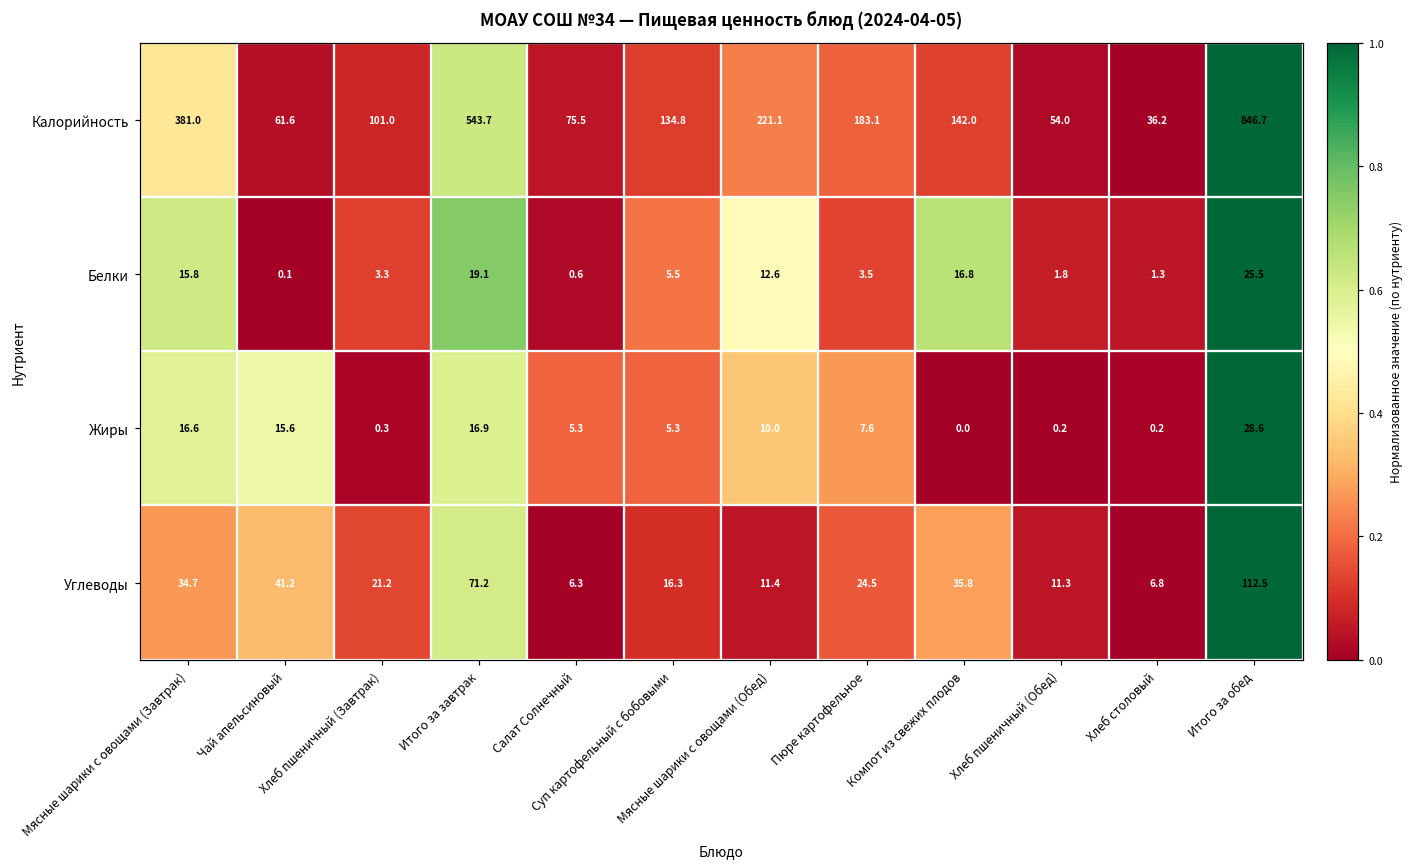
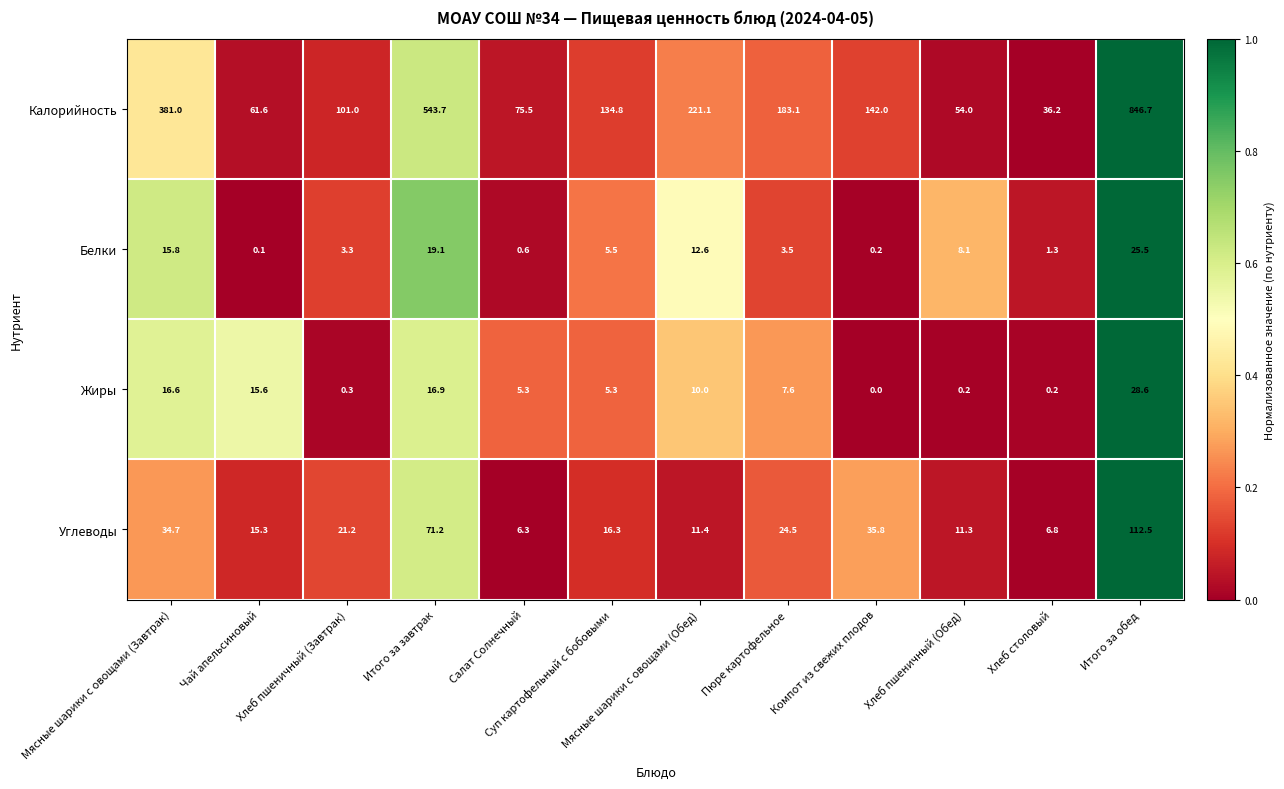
  {
    "Калорийность": {
      "Мясные шарики с овощами (Завтрак)": 381.0,
      "Чай апельсиновый": 61.6,
      "Хлеб пшеничный (Завтрак)": 101.0,
      "Итого за завтрак": 543.7,
      "Салат Солнечный": 75.5,
      "Суп картофельный с бобовыми": 134.8,
      "Мясные шарики с овощами (Обед)": 221.1,
      "Пюре картофельное": 183.1,
      "Компот из свежих плодов": 142.0,
      "Хлеб пшеничный (Обед)": 54.0,
      "Хлеб столовый": 36.2,
      "Итого за обед": 846.7
    },
    "Белки": {
      "Мясные шарики с овощами (Завтрак)": 15.8,
      "Чай апельсиновый": 0.1,
      "Хлеб пшеничный (Завтрак)": 3.3,
      "Итого за завтрак": 19.1,
      "Салат Солнечный": 0.6,
      "Суп картофельный с бобовыми": 5.5,
      "Мясные шарики с овощами (Обед)": 12.6,
      "Пюре картофельное": 3.5,
-     "Компот из свежих плодов": 16.8,
-     "Хлеб пшеничный (Обед)": 1.8,
+     "Компот из свежих плодов": 0.2,
+     "Хлеб пшеничный (Обед)": 8.1,
      "Хлеб столовый": 1.3,
      "Итого за обед": 25.5
    },
    "Жиры": {
      "Мясные шарики с овощами (Завтрак)": 16.6,
      "Чай апельсиновый": 15.6,
      "Хлеб пшеничный (Завтрак)": 0.3,
      "Итого за завтрак": 16.9,
      "Салат Солнечный": 5.3,
      "Суп картофельный с бобовыми": 5.3,
      "Мясные шарики с овощами (Обед)": 10.0,
      "Пюре картофельное": 7.6,
      "Компот из свежих плодов": 0.0,
      "Хлеб пшеничный (Обед)": 0.2,
      "Хлеб столовый": 0.2,
      "Итого за обед": 28.6
    },
    "Углеводы": {
      "Мясные шарики с овощами (Завтрак)": 34.7,
-     "Чай апельсиновый": 41.2,
+     "Чай апельсиновый": 15.3,
      "Хлеб пшеничный (Завтрак)": 21.2,
      "Итого за завтрак": 71.2,
      "Салат Солнечный": 6.3,
      "Суп картофельный с бобовыми": 16.3,
      "Мясные шарики с овощами (Обед)": 11.4,
      "Пюре картофельное": 24.5,
      "Компот из свежих плодов": 35.8,
      "Хлеб пшеничный (Обед)": 11.3,
      "Хлеб столовый": 6.8,
      "Итого за обед": 112.5
    }
  }
